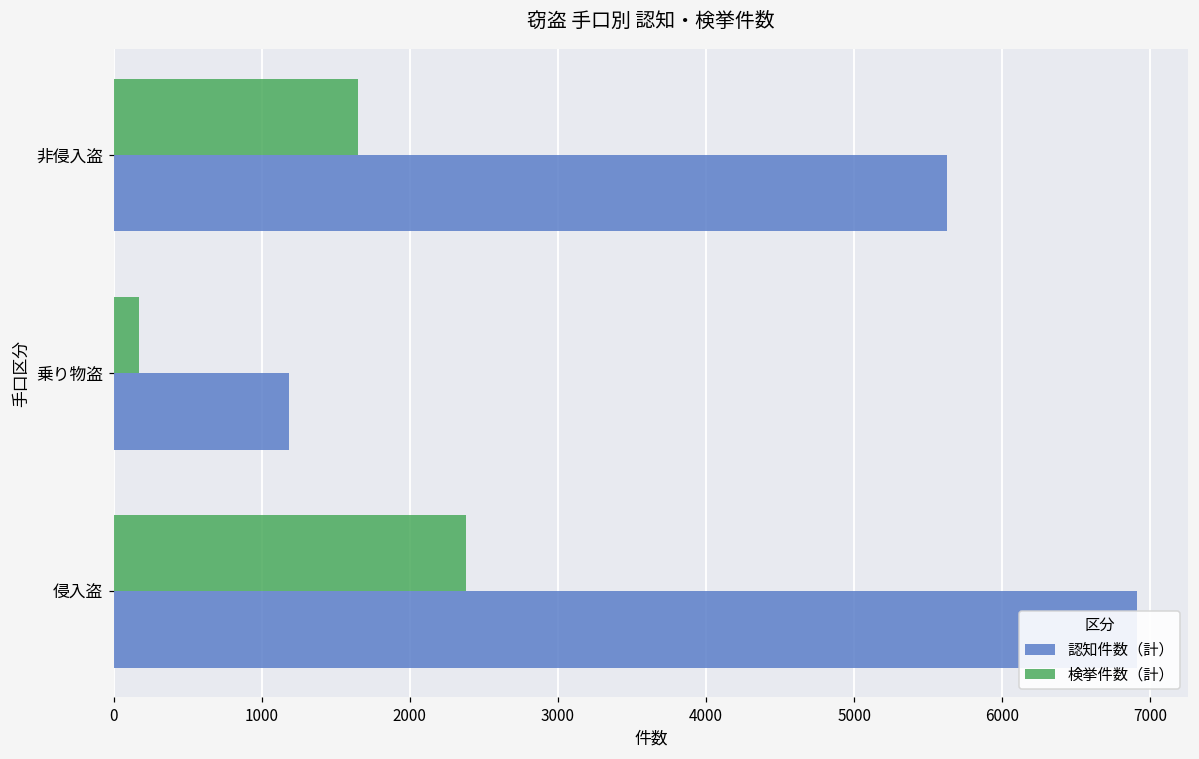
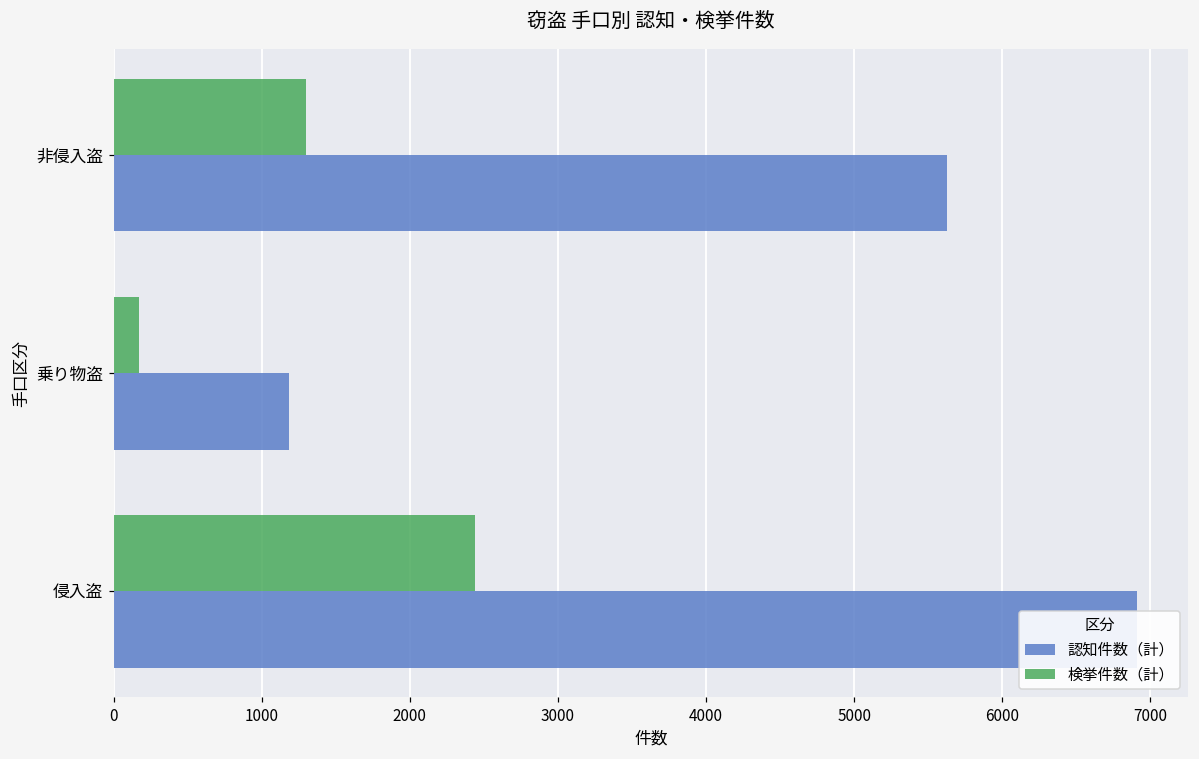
  {
    "認知件数（計）": {
      "非侵入盗": 5630,
      "乗り物盗": 1190
    },
    "検挙件数（計）": {
-     "非侵入盗": 1650,
+     "非侵入盗": 1300,
      "乗り物盗": 170,
-     "侵入盗": 2380
+     "侵入盗": 2440
    }
  }
